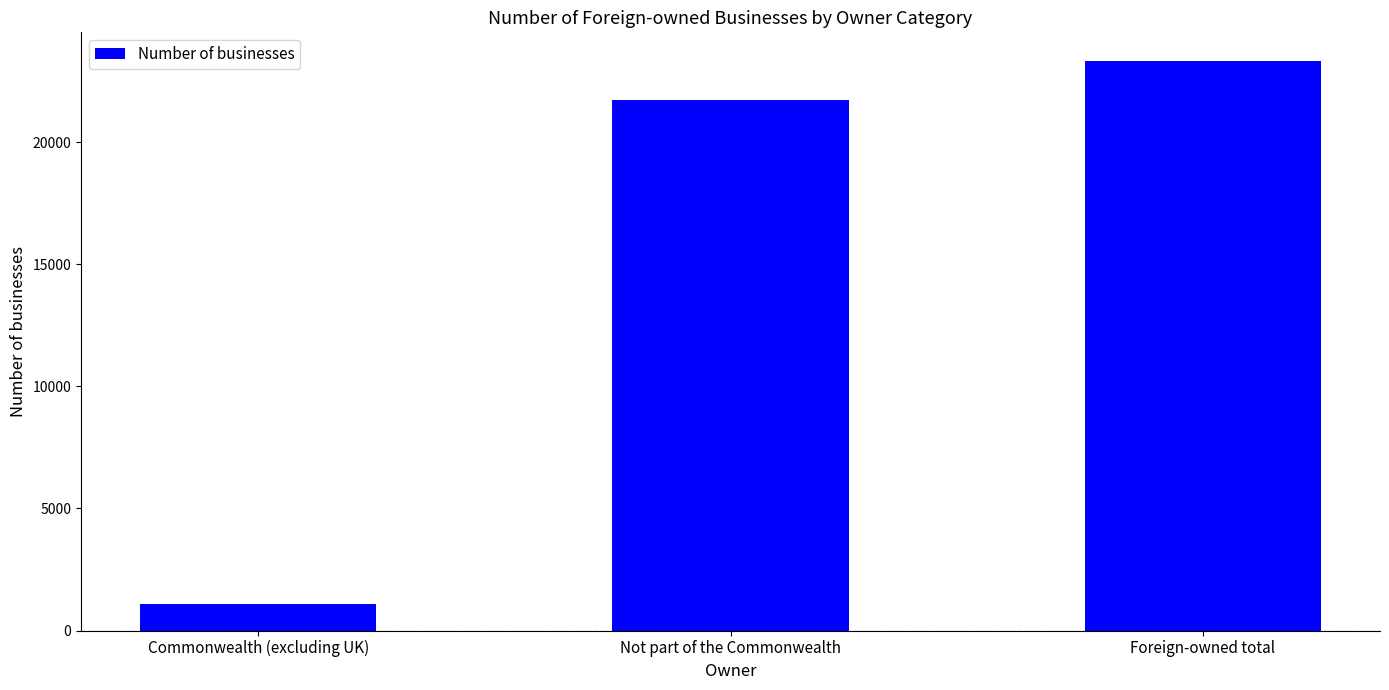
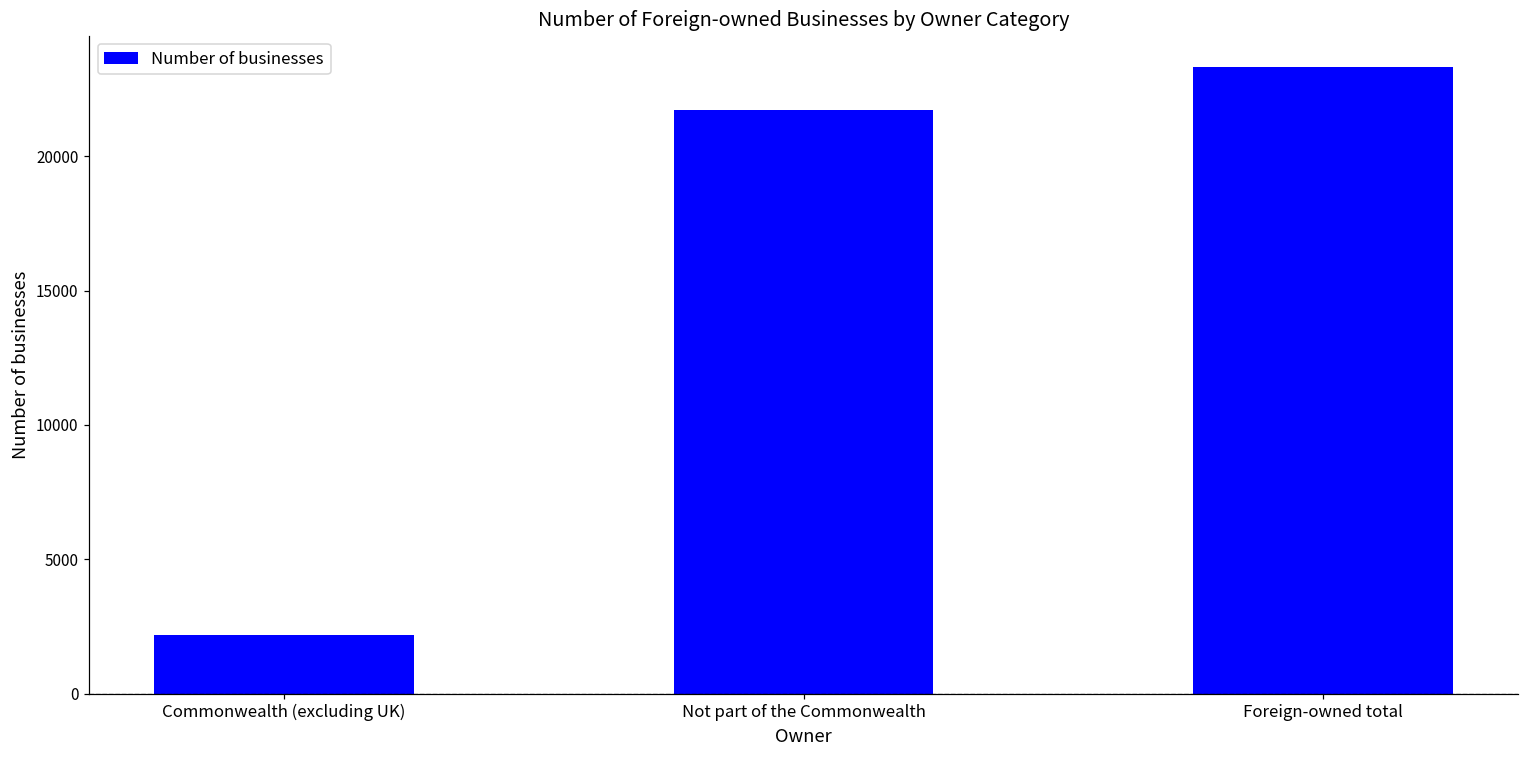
  {
-   "Commonwealth (excluding UK)": 1100,
+   "Commonwealth (excluding UK)": 2200,
    "Not part of the Commonwealth": 21700,
    "Foreign-owned total": 23300
  }
